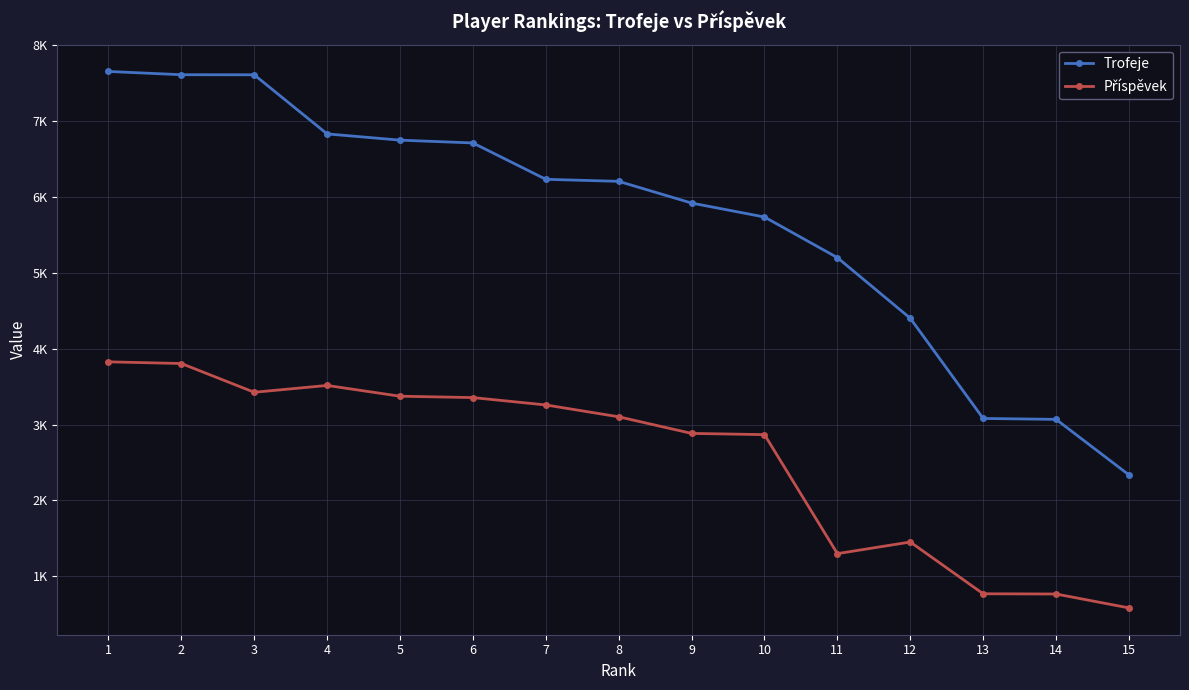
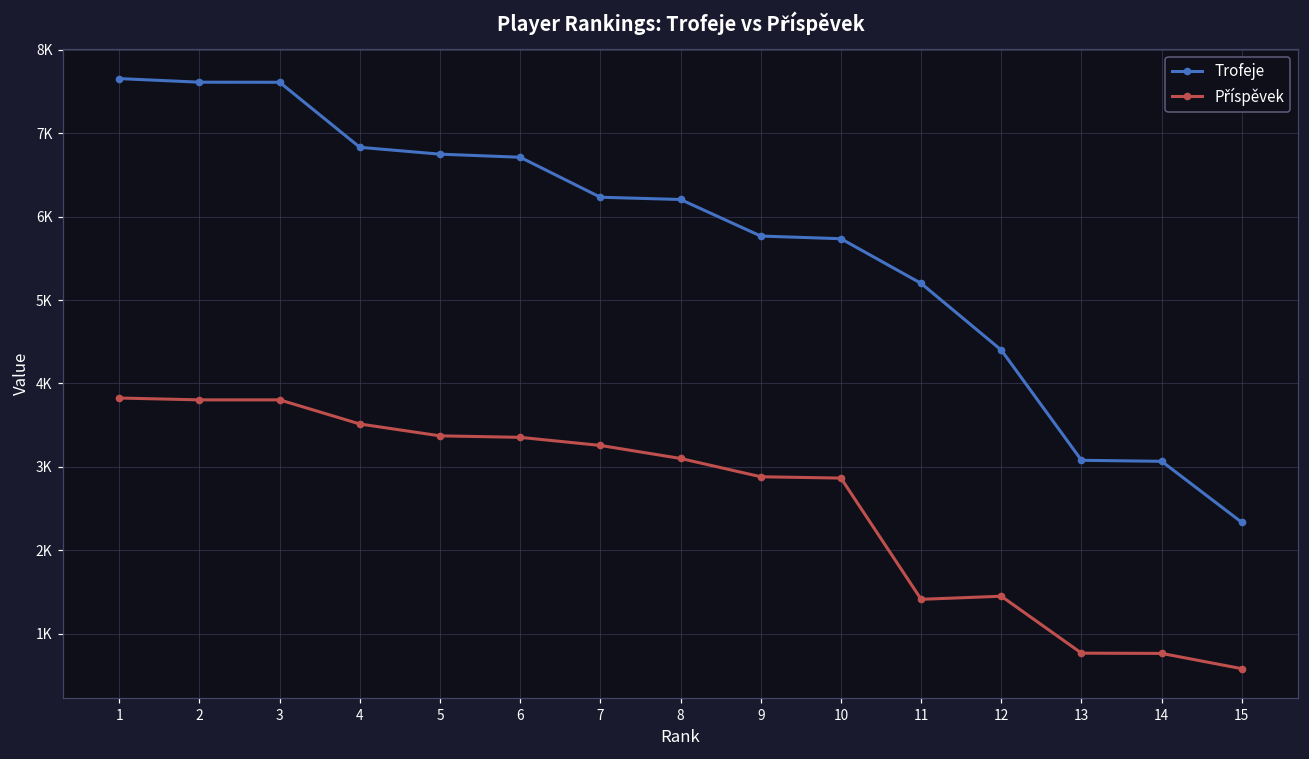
  {
    "Trofeje": {
      "1": 7700,
      "2": 7600,
      "3": 7600,
      "4": 6800,
      "5": 6700,
      "6": 6700,
      "7": 6200,
      "8": 6200,
-     "9": 5900,
+     "9": 5800,
      "10": 5700,
      "11": 5200,
      "12": 4400,
      "13": 3100,
      "14": 3100,
      "15": 2300
    },
    "Příspěvek": {
      "1": 3800,
      "2": 3800,
-     "3": 3400,
+     "3": 3800,
      "4": 3500,
      "5": 3400,
      "6": 3400,
      "7": 3300,
      "8": 3100,
      "9": 2900,
      "10": 2900,
-     "11": 1300,
+     "11": 1400,
      "12": 1500,
      "13": 800,
      "14": 800,
      "15": 600
    }
  }
